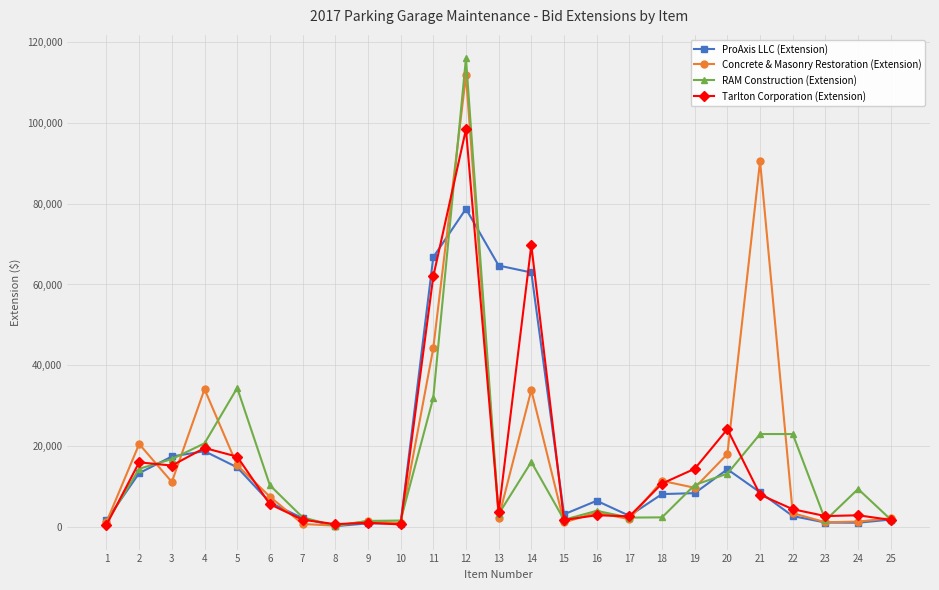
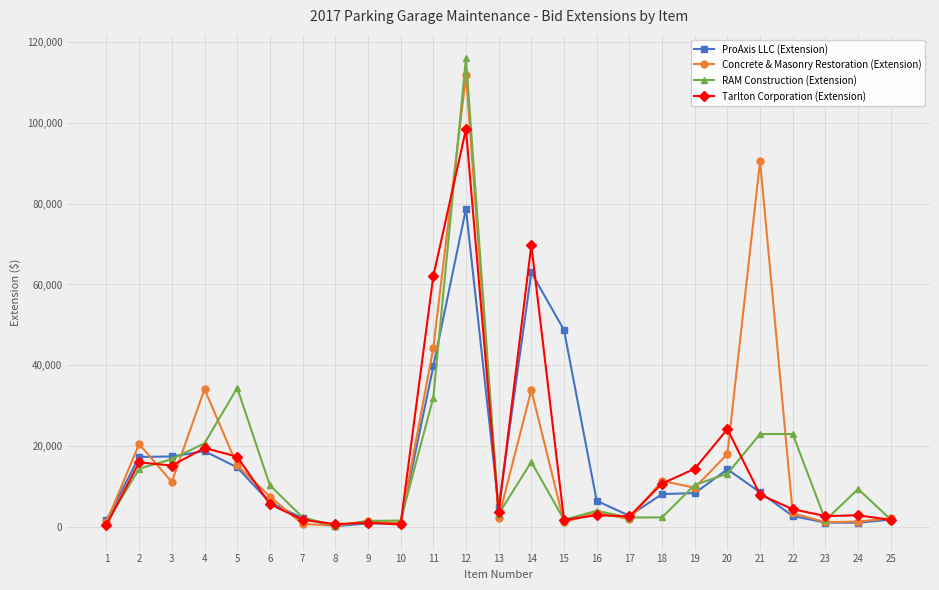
  {
    "ProAxis LLC (Extension)": {
-     "2": "13,000",
+     "2": "17,000",
      "3": "17,000",
      "4": "19,000",
-     "11": "67,000",
+     "11": "40,000",
      "12": "79,000",
-     "13": "65,000",
+     "13": "5,000",
      "14": "63,000",
-     "15": "3,000",
+     "15": "49,000",
      "16": "6,000",
      "18": "8,000",
      "19": "8,000",
      "20": "14,000",
      "22": "3,000"
    },
    "Concrete & Masonry Restoration (Extension)": {
      "2": "21,000",
      "3": "11,000",
      "4": "34,000",
      "6": "8,000",
      "7": "1,000",
      "11": "44,000",
      "12": "112,000",
      "13": "2,000",
      "14": "34,000",
      "18": "11,000",
      "19": "10,000",
      "20": "18,000",
      "21": "91,000",
      "22": "3,000"
    },
    "RAM Construction (Extension)": {
      "2": "14,000",
      "3": "17,000",
      "4": "21,000",
      "5": "34,000",
      "6": "10,000",
      "11": "32,000",
      "12": "116,000",
      "14": "16,000",
      "18": "2,000",
      "19": "10,000",
      "20": "13,000",
      "21": "23,000",
      "22": "23,000",
      "24": "9,000"
    },
    "Tarlton Corporation (Extension)": {
      "2": "16,000",
      "3": "15,000",
      "4": "20,000",
      "5": "17,000",
      "11": "62,000",
      "12": "98,000",
      "14": "70,000",
      "16": "3,000",
      "18": "11,000",
      "19": "14,000",
      "20": "24,000",
      "22": "4,000",
      "23": "3,000",
      "24": "3,000"
    }
  }
